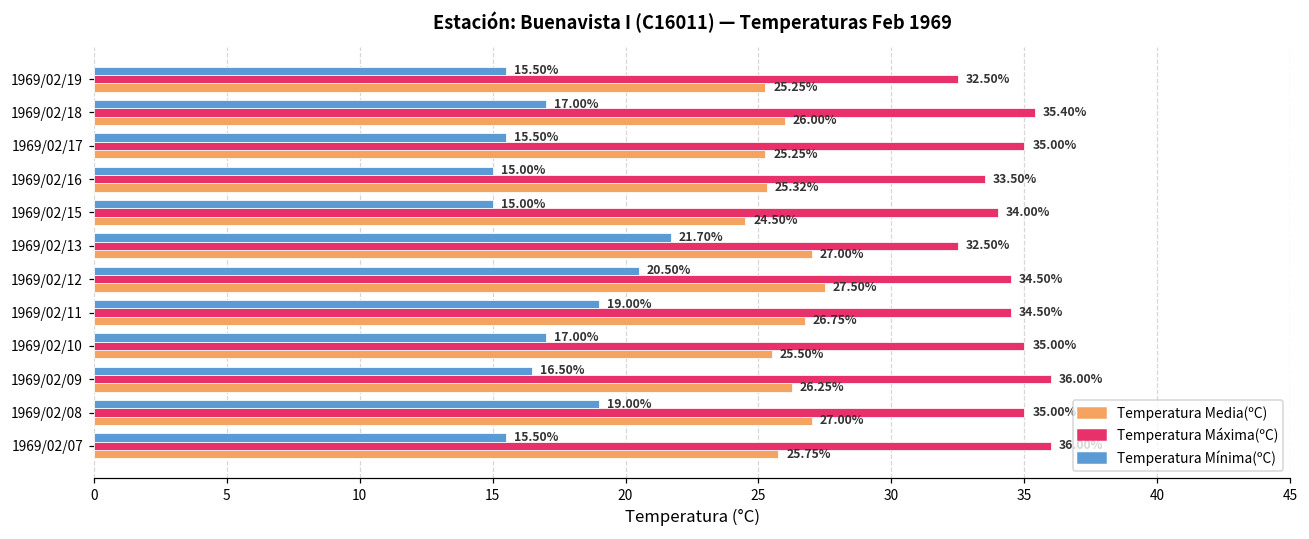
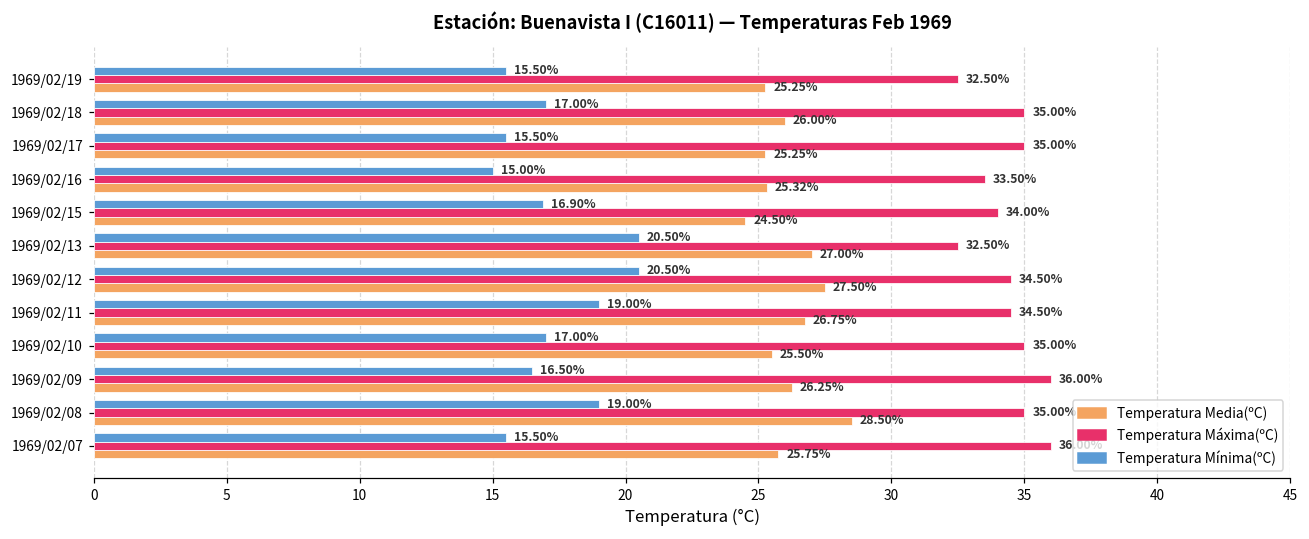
  {
    "Temperatura Media(ºC)": {
      "1969/02/19": "25.25%",
      "1969/02/18": "26.00%",
      "1969/02/17": "25.25%",
      "1969/02/16": "25.32%",
      "1969/02/15": "24.50%",
      "1969/02/13": "27.00%",
      "1969/02/12": "27.50%",
      "1969/02/11": "26.75%",
      "1969/02/10": "25.50%",
      "1969/02/09": "26.25%",
-     "1969/02/08": "27.00%",
+     "1969/02/08": "28.50%",
      "1969/02/07": "25.75%"
    },
    "Temperatura Máxima(ºC)": {
      "1969/02/19": "32.50%",
-     "1969/02/18": "35.40%",
+     "1969/02/18": "35.00%",
      "1969/02/17": "35.00%",
      "1969/02/16": "33.50%",
      "1969/02/15": "34.00%",
      "1969/02/13": "32.50%",
      "1969/02/12": "34.50%",
      "1969/02/11": "34.50%",
      "1969/02/10": "35.00%",
      "1969/02/09": "36.00%"
    },
    "Temperatura Mínima(ºC)": {
      "1969/02/19": "15.50%",
      "1969/02/18": "17.00%",
      "1969/02/17": "15.50%",
      "1969/02/16": "15.00%",
-     "1969/02/15": "15.00%",
-     "1969/02/13": "21.70%",
+     "1969/02/15": "16.90%",
+     "1969/02/13": "20.50%",
      "1969/02/12": "20.50%",
      "1969/02/11": "19.00%",
      "1969/02/10": "17.00%",
      "1969/02/09": "16.50%",
      "1969/02/08": "19.00%",
      "1969/02/07": "15.50%"
    }
  }
